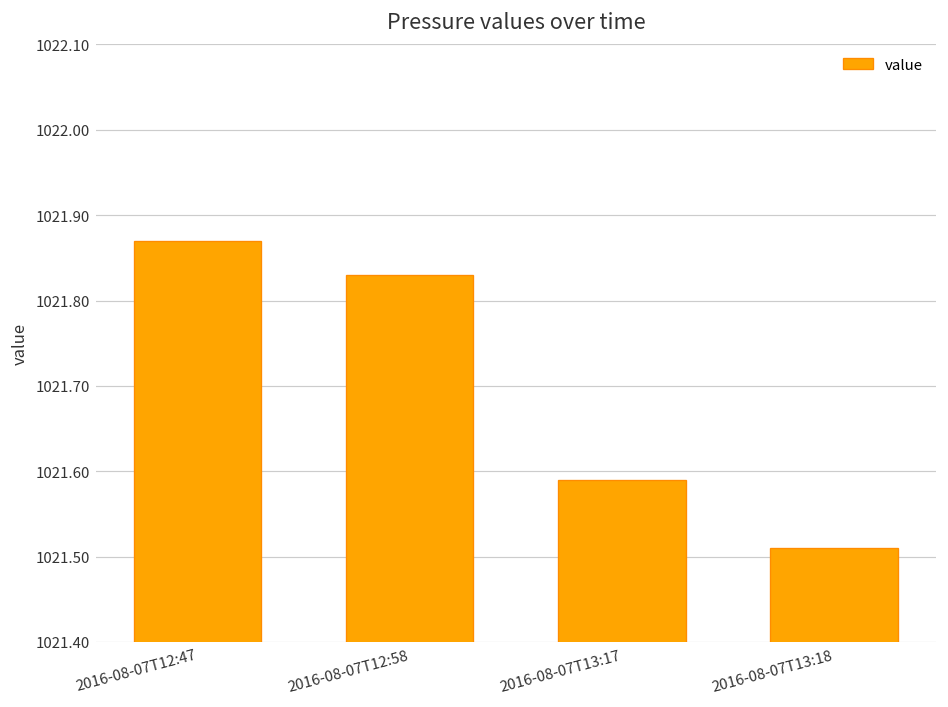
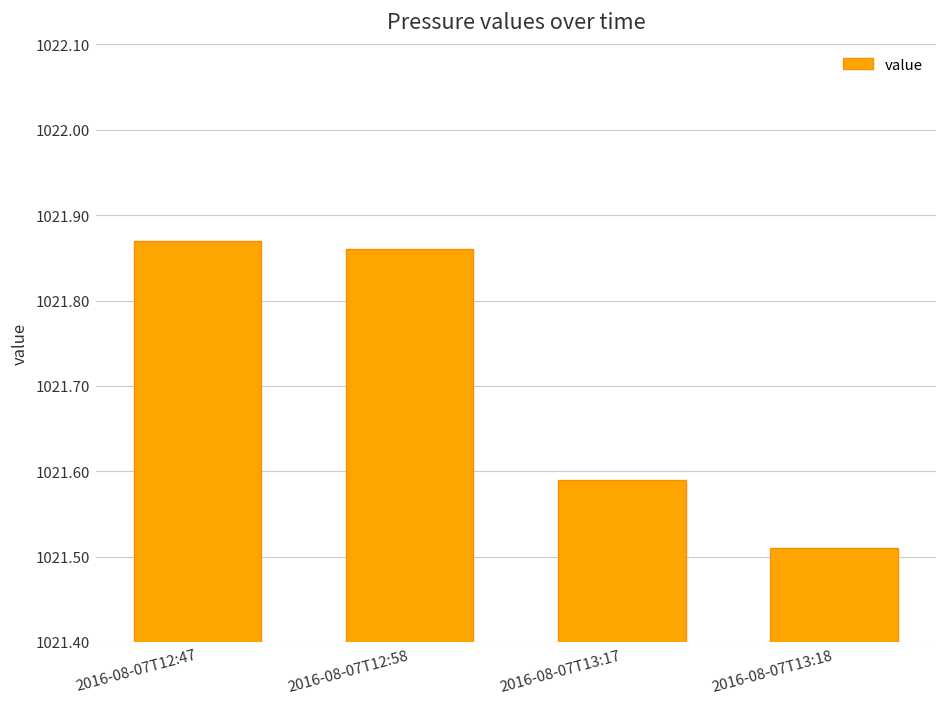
  {
    "2016-08-07T12:47": 1021.87,
-   "2016-08-07T12:58": 1021.83,
+   "2016-08-07T12:58": 1021.86,
    "2016-08-07T13:17": 1021.59,
    "2016-08-07T13:18": 1021.51
  }
